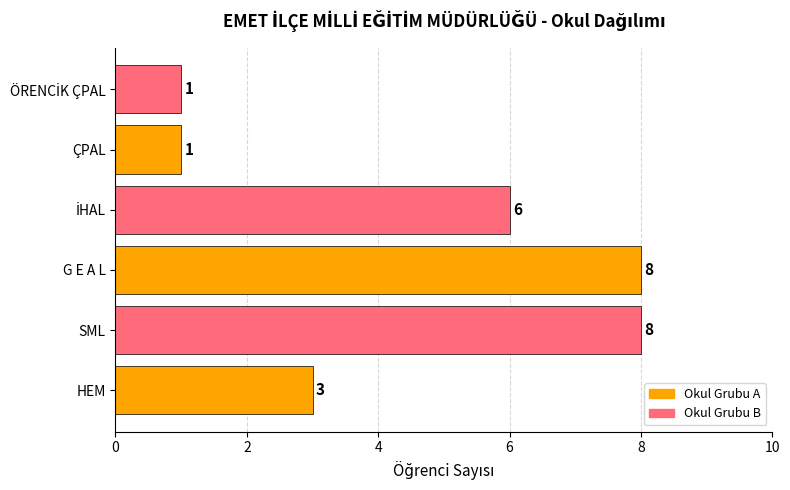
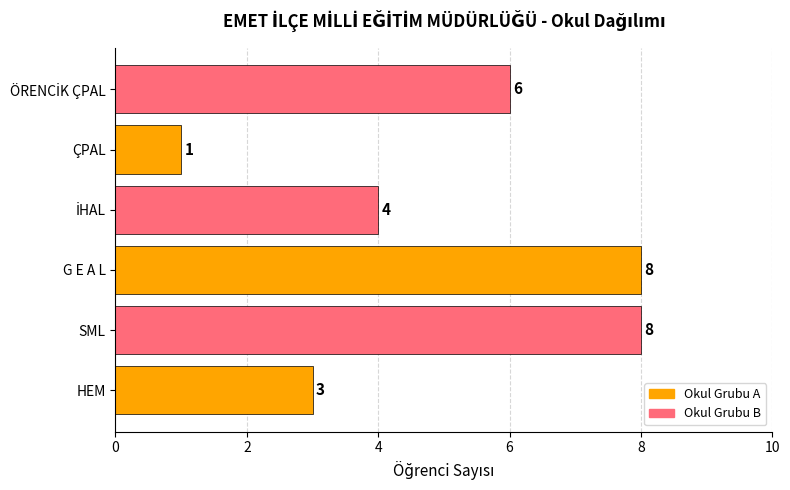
  {
-   "ÖRENCİK ÇPAL": 1,
+   "ÖRENCİK ÇPAL": 6,
    "ÇPAL": 1,
-   "İHAL": 6,
+   "İHAL": 4,
    "G E A L": 8,
    "SML": 8,
    "HEM": 3
  }
